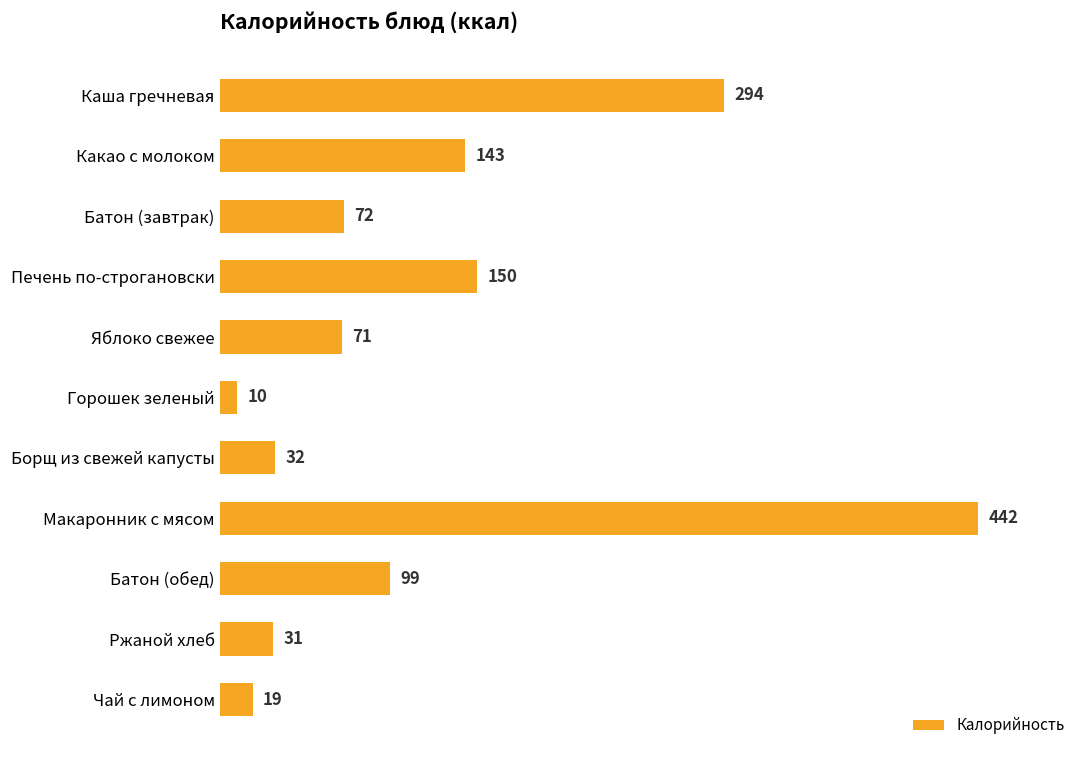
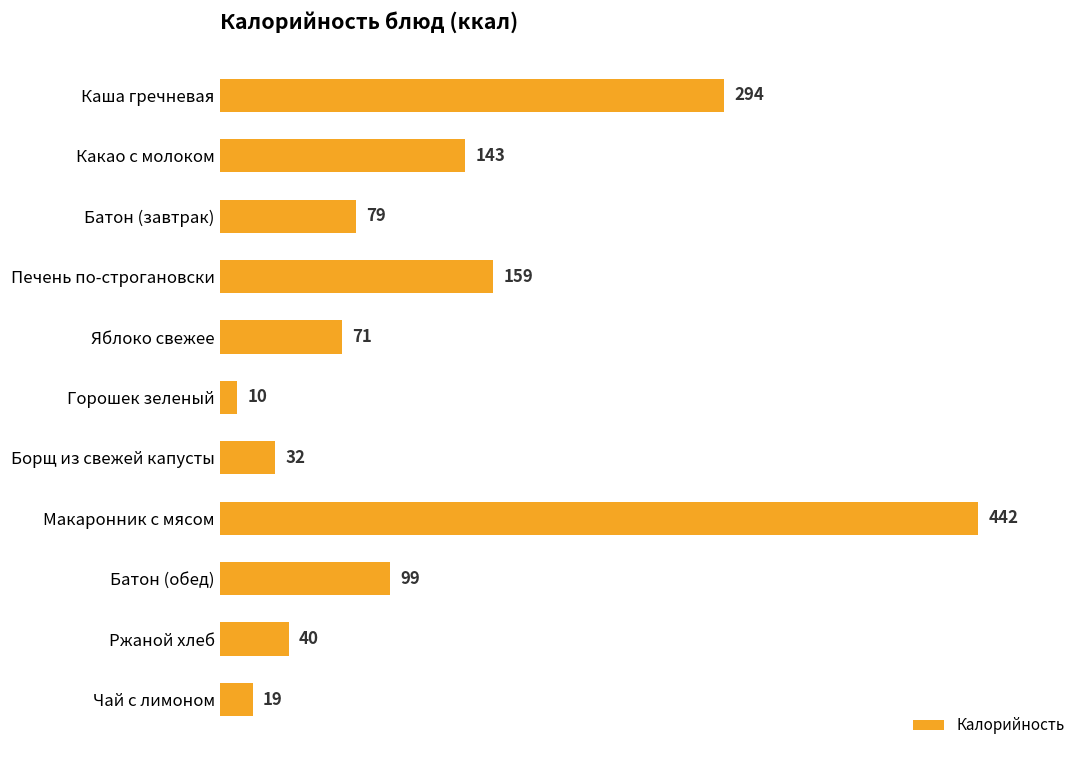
  {
    "Каша гречневая": 294,
    "Какао с молоком": 143,
-   "Батон (завтрак)": 72,
-   "Печень по-строгановски": 150,
+   "Батон (завтрак)": 79,
+   "Печень по-строгановски": 159,
    "Яблоко свежее": 71,
    "Горошек зеленый": 10,
    "Борщ из свежей капусты": 32,
    "Макаронник с мясом": 442,
    "Батон (обед)": 99,
-   "Ржаной хлеб": 31,
+   "Ржаной хлеб": 40,
    "Чай с лимоном": 19
  }
